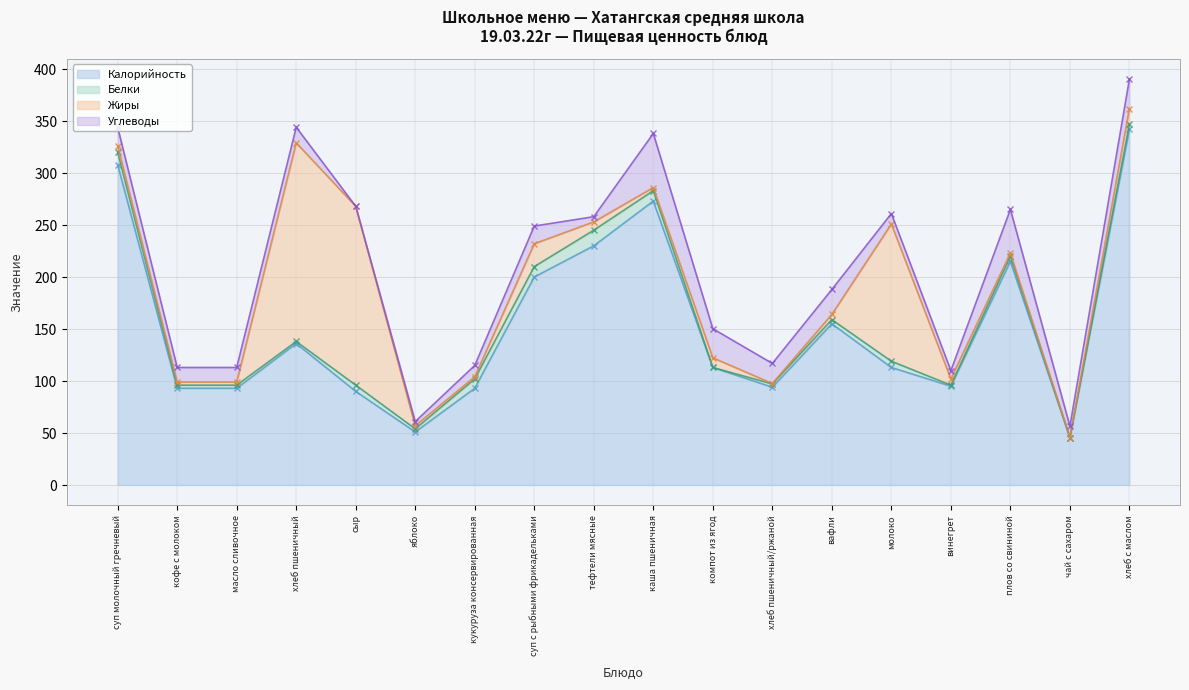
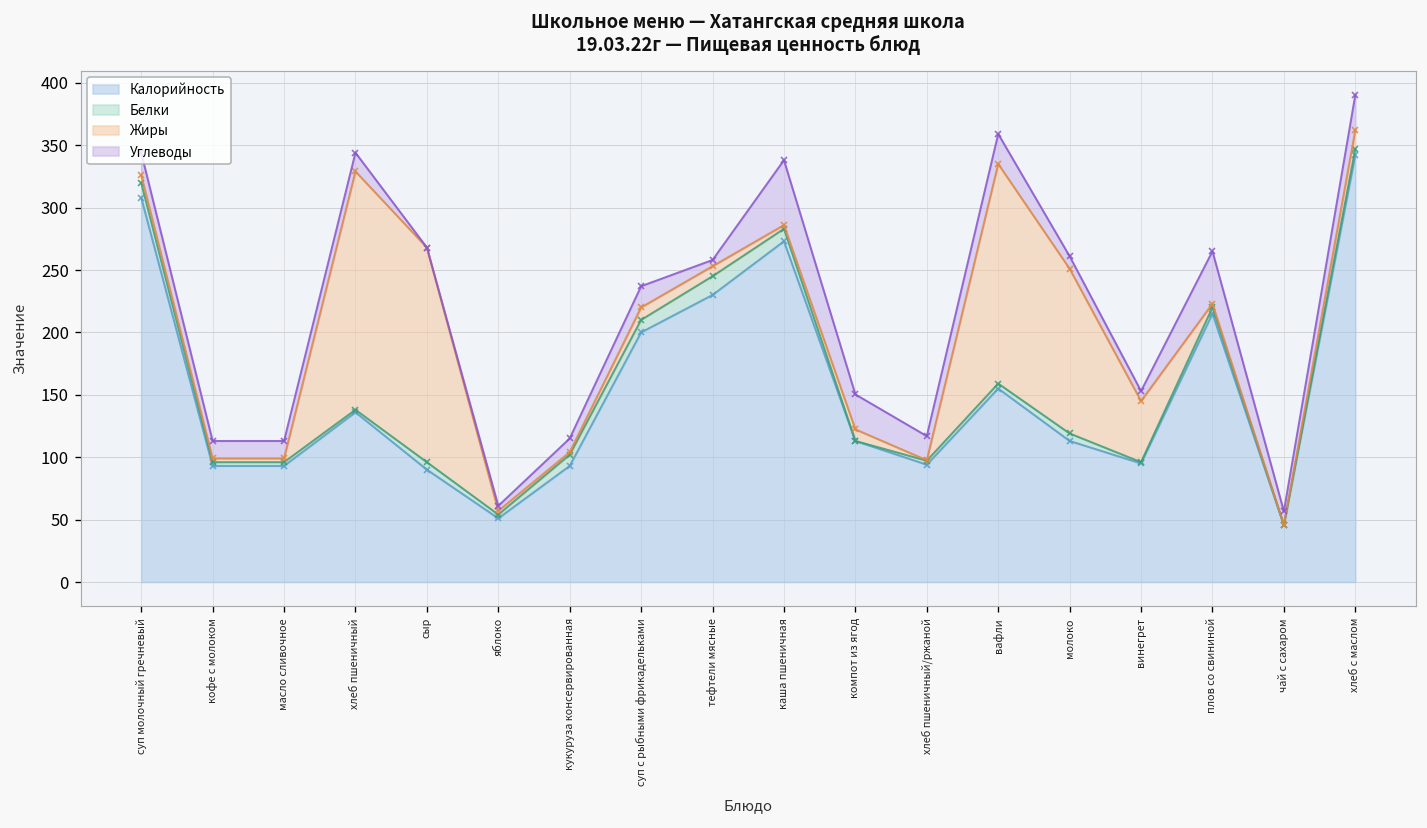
  {
    "Жиры": {
      "суп молочный гречневый": 6,
      "кофе с молоком": 3,
      "масло сливочное": 3,
      "хлеб пшеничный": 191,
      "яблоко": 3,
-     "суп с рыбными фрикадельками": 22,
+     "суп с рыбными фрикадельками": 10,
      "тефтели мясные": 8,
      "каша пшеничная": 3,
      "компот из ягод": 9,
-     "вафли": 5,
+     "вафли": 176,
      "молоко": 132,
-     "винегрет": 6,
+     "винегрет": 49,
      "плов со свининой": 3,
      "хлеб с маслом": 15
    }
  }
